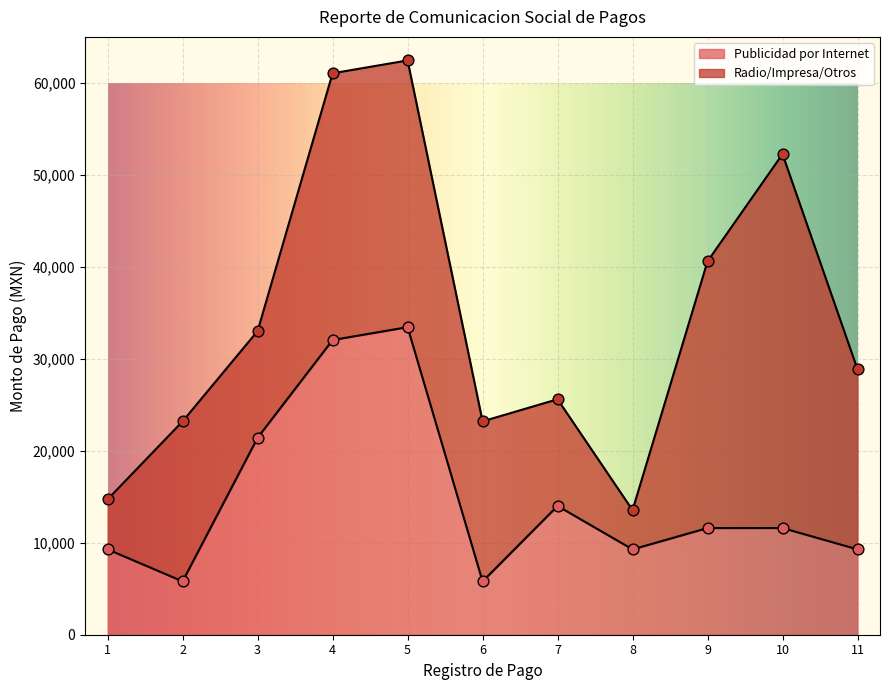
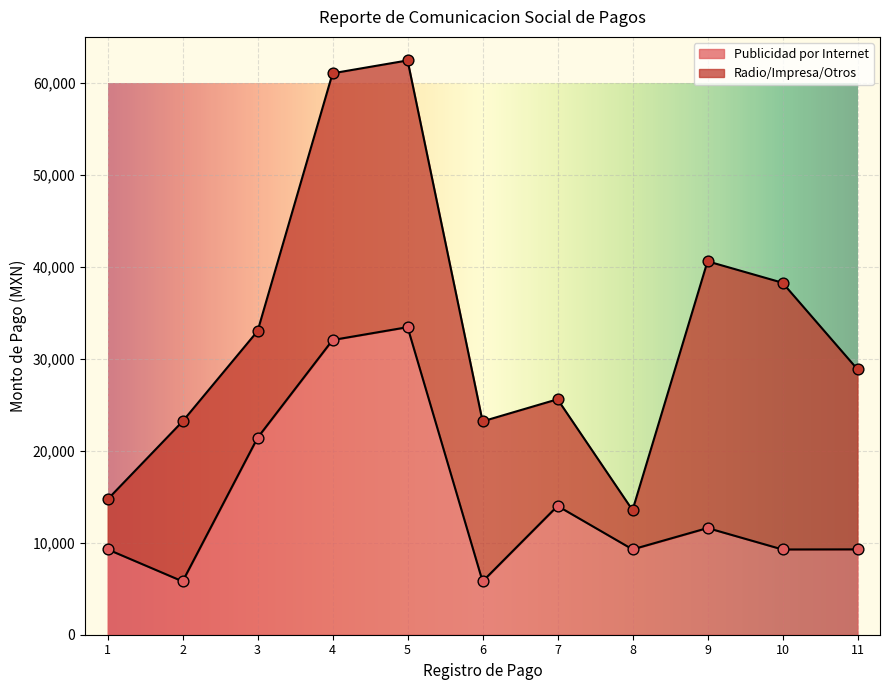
  {
    "Publicidad por Internet": {
      "1": "9,000",
      "2": "6,000",
      "3": "21,000",
      "4": "32,000",
      "5": "33,000",
      "6": "6,000",
      "7": "14,000",
      "8": "9,000",
      "9": "12,000",
-     "10": "12,000",
+     "10": "9,000",
      "11": "9,000"
    },
    "Radio/Impresa/Otros": {
      "1": "5,000",
      "2": "17,000",
      "3": "12,000",
      "4": "29,000",
      "5": "29,000",
      "6": "17,000",
      "7": "12,000",
      "8": "4,000",
      "9": "29,000",
-     "10": "41,000",
+     "10": "29,000",
      "11": "20,000"
    }
  }
